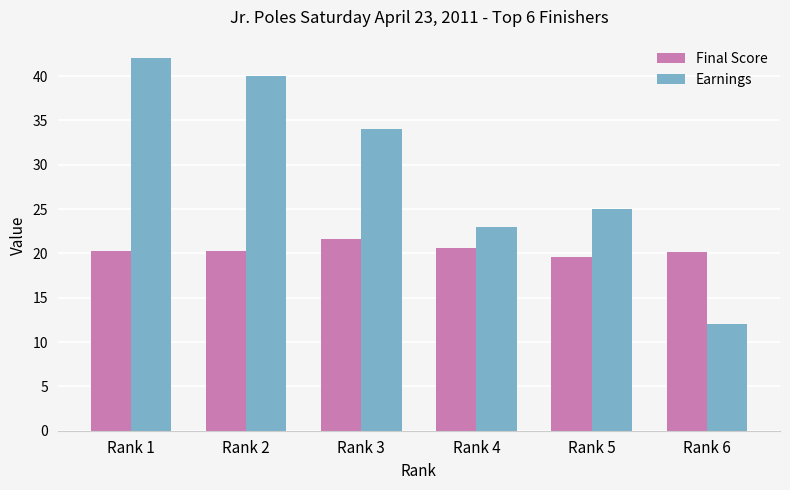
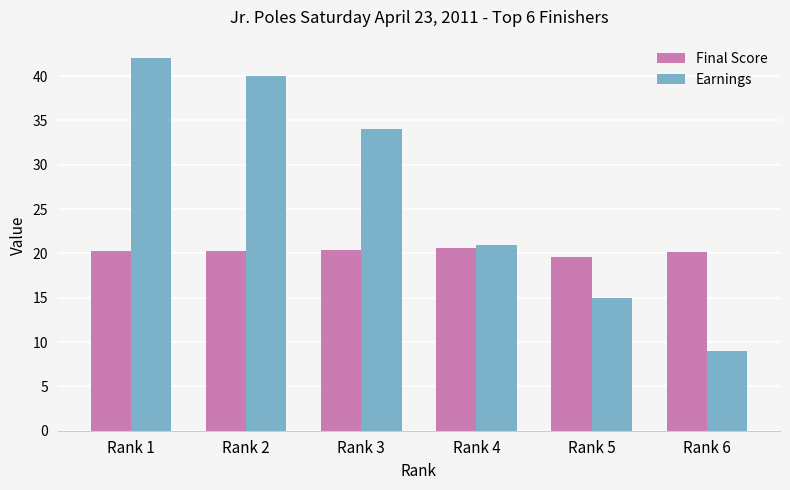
  {
    "Final Score": {
      "Rank 1": 20,
      "Rank 2": 20,
-     "Rank 3": 22,
+     "Rank 3": 20,
      "Rank 4": 21,
      "Rank 5": 20,
      "Rank 6": 20
    },
    "Earnings": {
      "Rank 1": 42,
      "Rank 2": 40,
      "Rank 3": 34,
-     "Rank 4": 23,
-     "Rank 5": 25,
-     "Rank 6": 12
+     "Rank 4": 21,
+     "Rank 5": 15,
+     "Rank 6": 9
    }
  }
